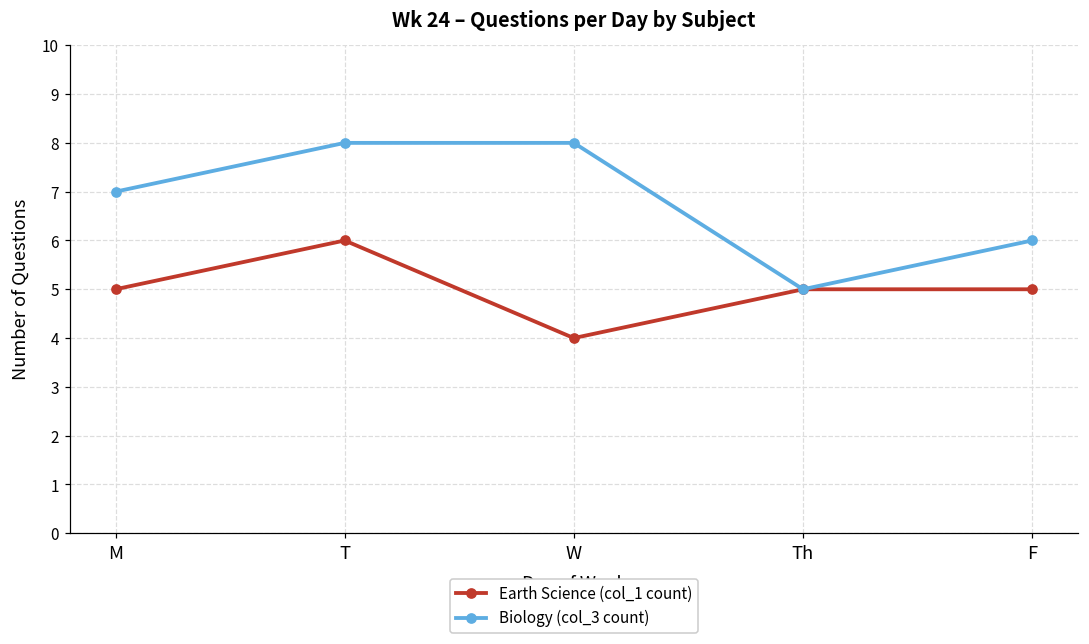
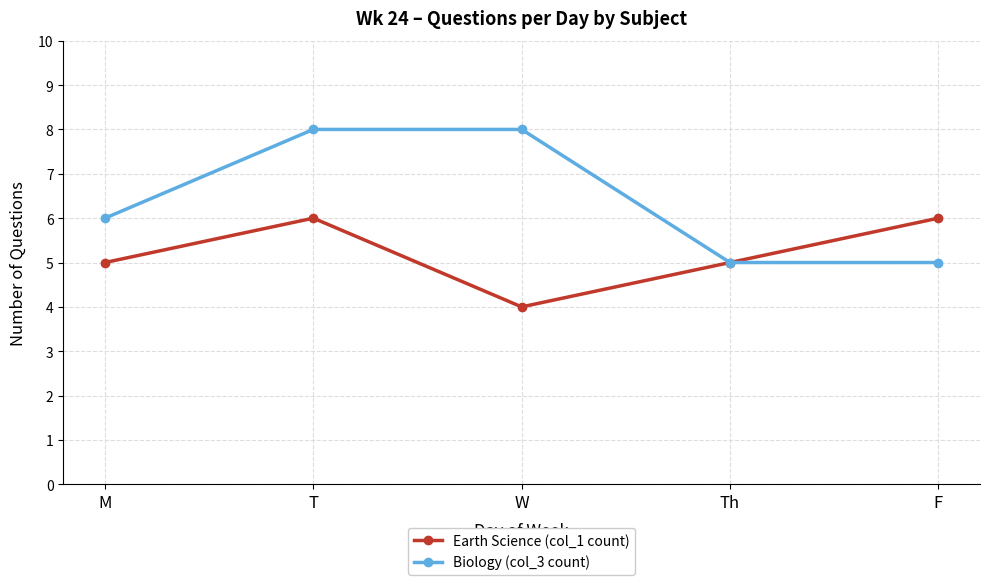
  {
    "Earth Science (col_1 count)": {
      "M": 5,
      "T": 6,
      "W": 4,
-     "F": 5
+     "F": 6
    },
    "Biology (col_3 count)": {
-     "M": 7,
+     "M": 6,
      "T": 8,
      "W": 8,
-     "F": 6
+     "F": 5
    }
  }
